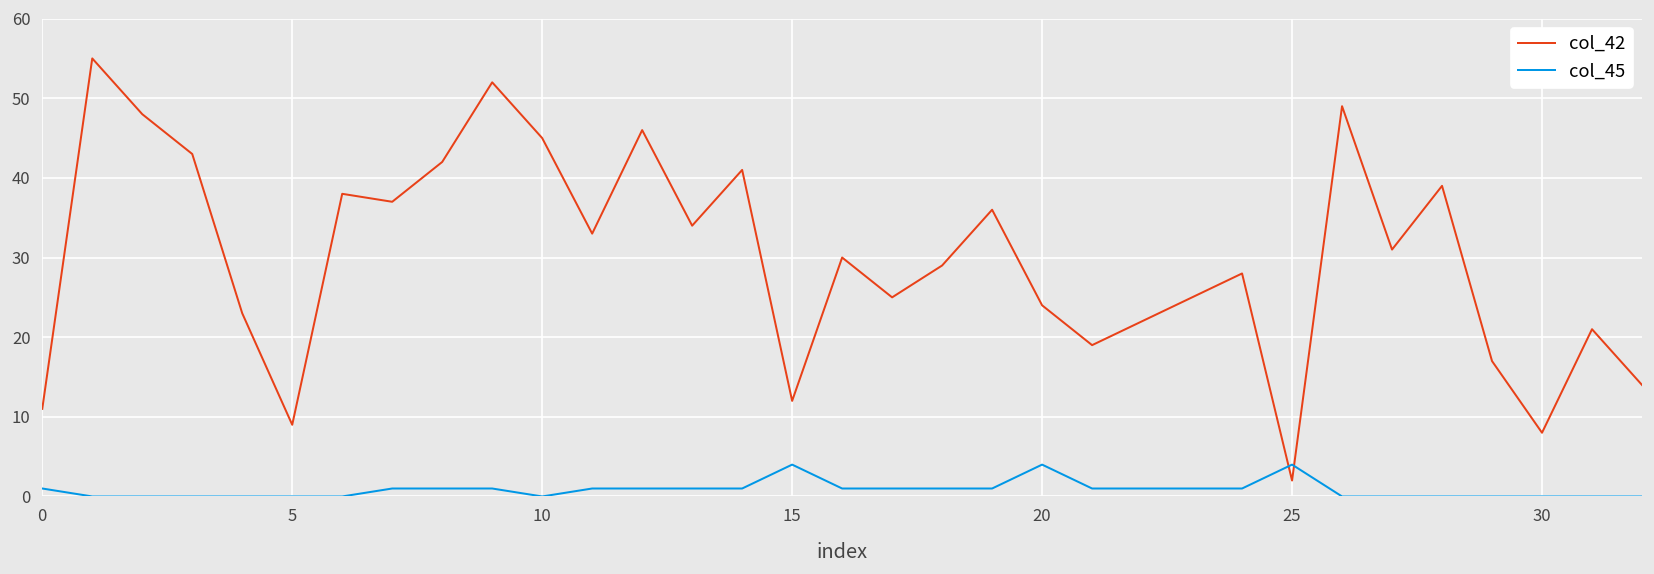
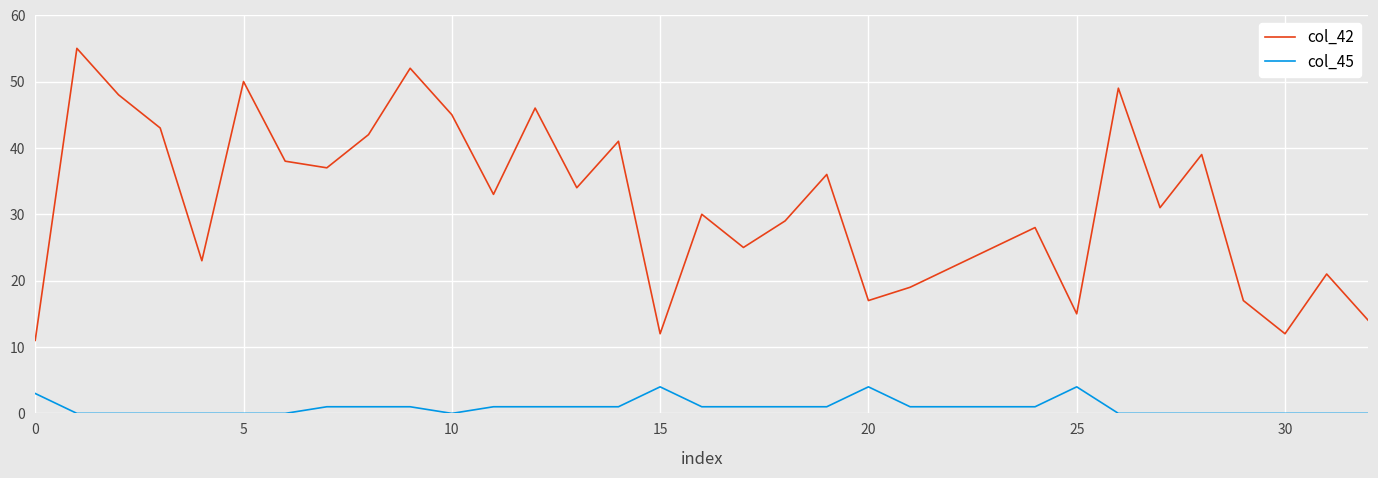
  {
    "col_42": {
      "0": 11,
-     "5": 9,
+     "5": 50,
      "10": 45,
      "15": 12,
-     "20": 24,
-     "25": 2,
-     "30": 8
+     "20": 17,
+     "25": 15,
+     "30": 12
    },
    "col_45": {
-     "0": 1,
+     "0": 3,
      "5": 0,
      "10": 0,
      "15": 4,
      "20": 4,
      "25": 4,
      "30": 0
    }
  }
